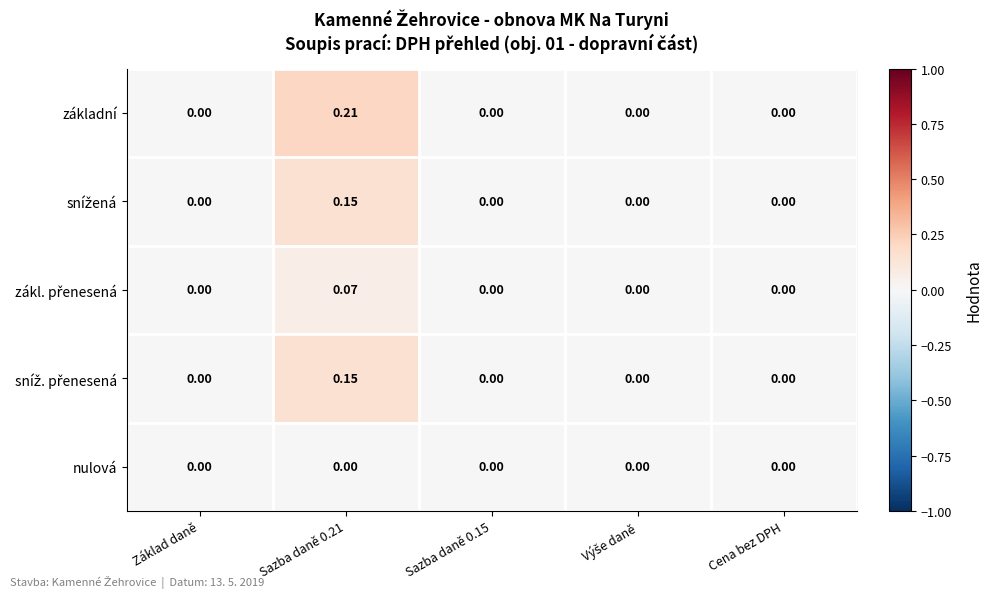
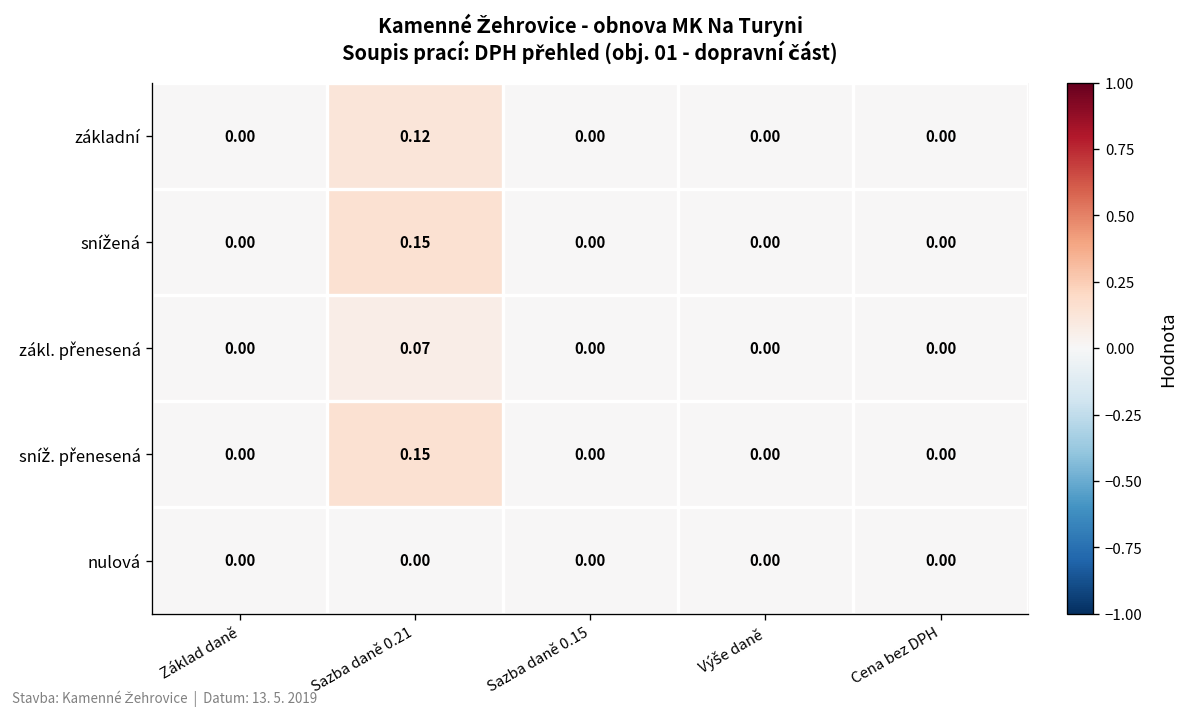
  {
    "základní": {
      "Základ daně": 0.00,
-     "Sazba daně 0.21": 0.21,
+     "Sazba daně 0.21": 0.12,
      "Sazba daně 0.15": 0.00,
      "Výše daně": 0.00,
      "Cena bez DPH": 0.00
    },
    "snížená": {
      "Základ daně": 0.00,
      "Sazba daně 0.21": 0.15,
      "Sazba daně 0.15": 0.00,
      "Výše daně": 0.00,
      "Cena bez DPH": 0.00
    },
    "zákl. přenesená": {
      "Základ daně": 0.00,
      "Sazba daně 0.21": 0.07,
      "Sazba daně 0.15": 0.00,
      "Výše daně": 0.00,
      "Cena bez DPH": 0.00
    },
    "sníž. přenesená": {
      "Základ daně": 0.00,
      "Sazba daně 0.21": 0.15,
      "Sazba daně 0.15": 0.00,
      "Výše daně": 0.00,
      "Cena bez DPH": 0.00
    },
    "nulová": {
      "Základ daně": 0.00,
      "Sazba daně 0.21": 0.00,
      "Sazba daně 0.15": 0.00,
      "Výše daně": 0.00,
      "Cena bez DPH": 0.00
    }
  }
